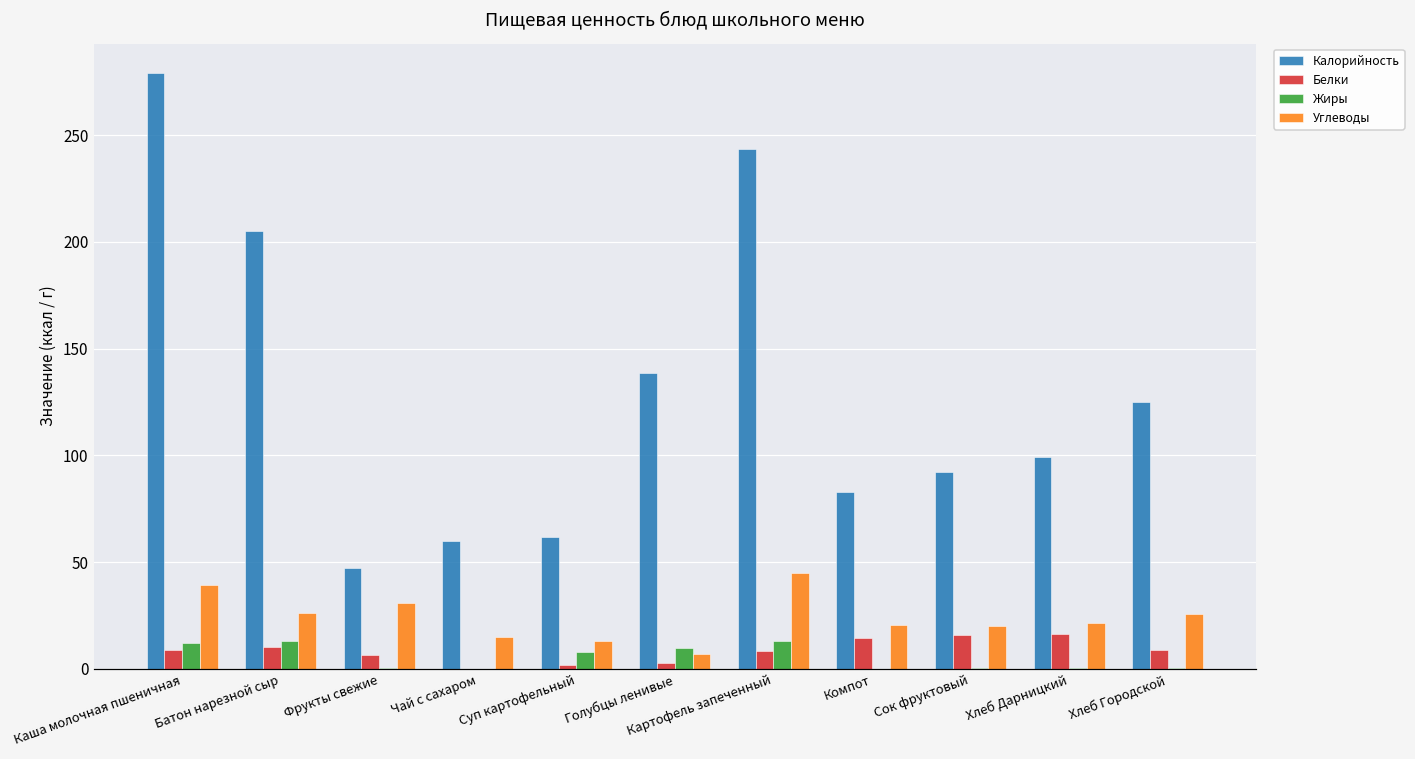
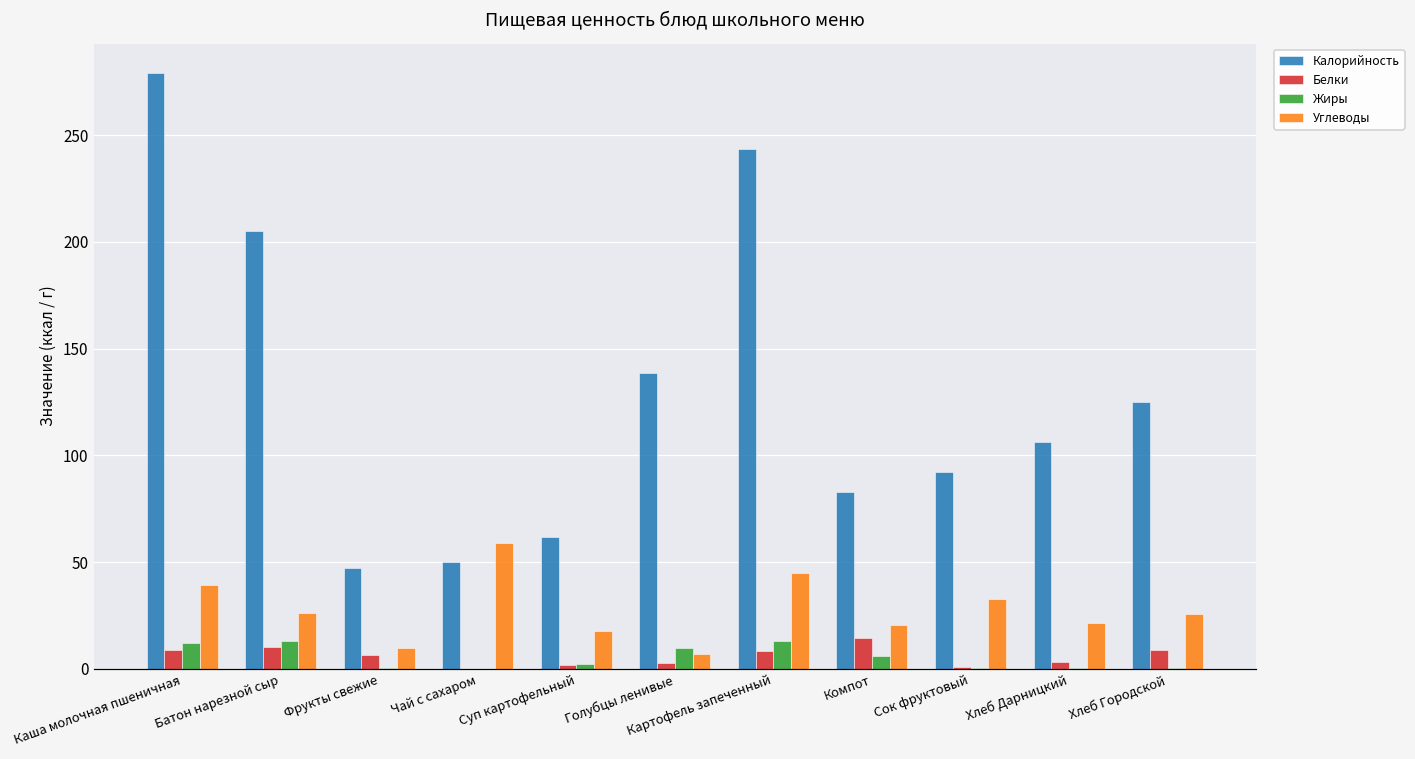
  {
    "Калорийность": {
      "Каша молочная пшеничная": 279,
      "Батон нарезной сыр": 205,
      "Фрукты свежие": 47,
-     "Чай с сахаром": 60,
+     "Чай с сахаром": 50,
      "Суп картофельный": 62,
      "Голубцы ленивые": 139,
      "Картофель запеченный": 244,
      "Компот": 83,
      "Сок фруктовый": 92,
-     "Хлеб Дарницкий": 99,
+     "Хлеб Дарницкий": 106,
      "Хлеб Городской": 125
    },
    "Белки": {
      "Каша молочная пшеничная": 9,
      "Батон нарезной сыр": 10,
      "Фрукты свежие": 7,
      "Суп картофельный": 2,
      "Голубцы ленивые": 3,
      "Картофель запеченный": 8,
      "Компот": 14,
-     "Сок фруктовый": 16,
-     "Хлеб Дарницкий": 17,
+     "Сок фруктовый": 1,
+     "Хлеб Дарницкий": 3,
      "Хлеб Городской": 9
    },
    "Жиры": {
      "Каша молочная пшеничная": 12,
      "Батон нарезной сыр": 13,
-     "Суп картофельный": 8,
+     "Суп картофельный": 2,
      "Голубцы ленивые": 10,
      "Картофель запеченный": 13,
-     "Компот": 0
+     "Компот": 6
    },
    "Углеводы": {
      "Каша молочная пшеничная": 39,
      "Батон нарезной сыр": 26,
-     "Фрукты свежие": 31,
-     "Чай с сахаром": 15,
-     "Суп картофельный": 13,
+     "Фрукты свежие": 10,
+     "Чай с сахаром": 59,
+     "Суп картофельный": 17,
      "Голубцы ленивые": 7,
      "Картофель запеченный": 45,
      "Компот": 21,
-     "Сок фруктовый": 20,
+     "Сок фруктовый": 33,
      "Хлеб Дарницкий": 22,
      "Хлеб Городской": 26
    }
  }
